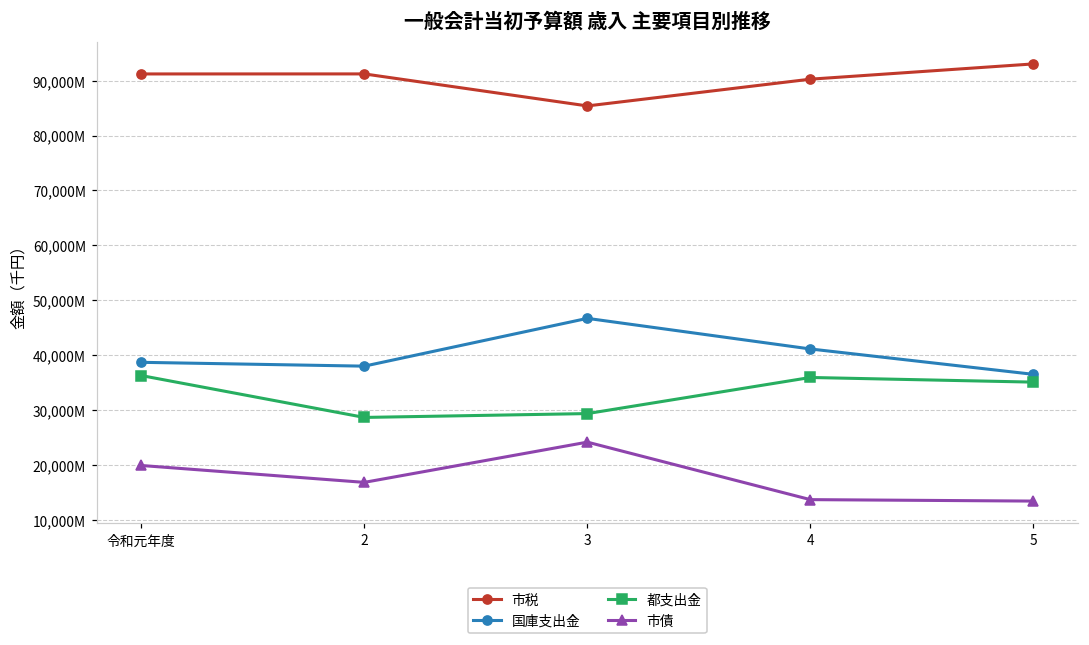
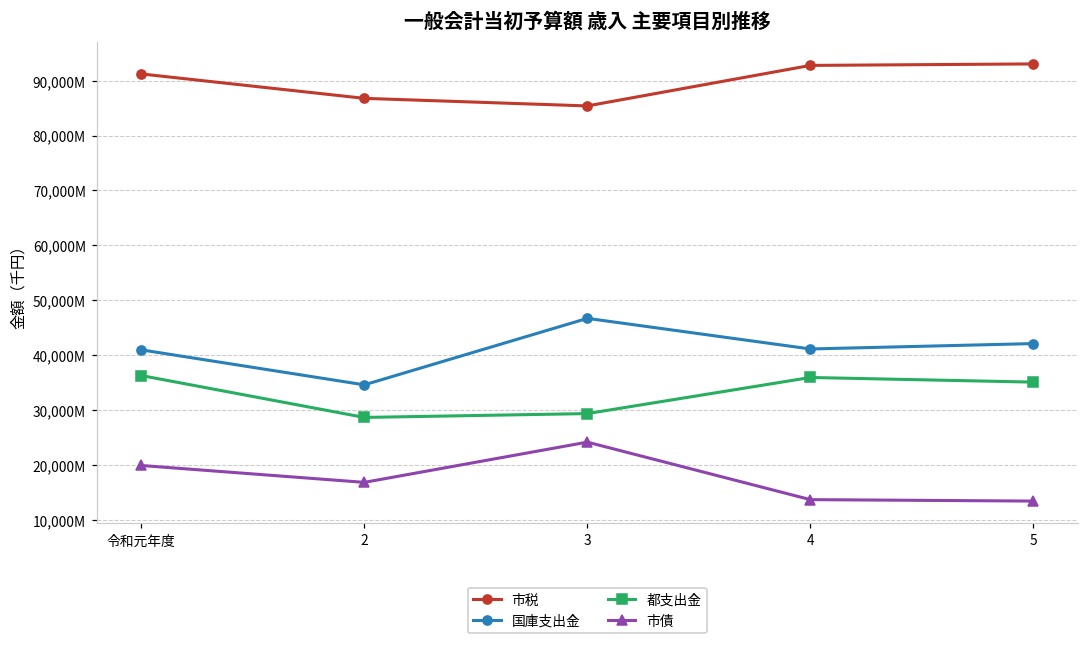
  {
    "市税": {
      "令和元年度": "91,000,000,000",
-     "2": "91,000,000,000",
+     "2": "87,000,000,000",
      "3": "85,000,000,000",
-     "4": "90,000,000,000",
+     "4": "93,000,000,000",
      "5": "93,000,000,000"
    },
    "国庫支出金": {
-     "令和元年度": "39,000,000,000",
-     "2": "38,000,000,000",
+     "令和元年度": "41,000,000,000",
+     "2": "35,000,000,000",
      "3": "47,000,000,000",
      "4": "41,000,000,000",
-     "5": "37,000,000,000"
+     "5": "42,000,000,000"
    },
    "都支出金": {
      "令和元年度": "36,000,000,000",
      "2": "29,000,000,000",
      "3": "29,000,000,000",
      "4": "36,000,000,000",
      "5": "35,000,000,000"
    },
    "市債": {
      "令和元年度": "20,000,000,000",
      "2": "17,000,000,000",
      "3": "24,000,000,000",
      "4": "14,000,000,000",
      "5": "13,000,000,000"
    }
  }
